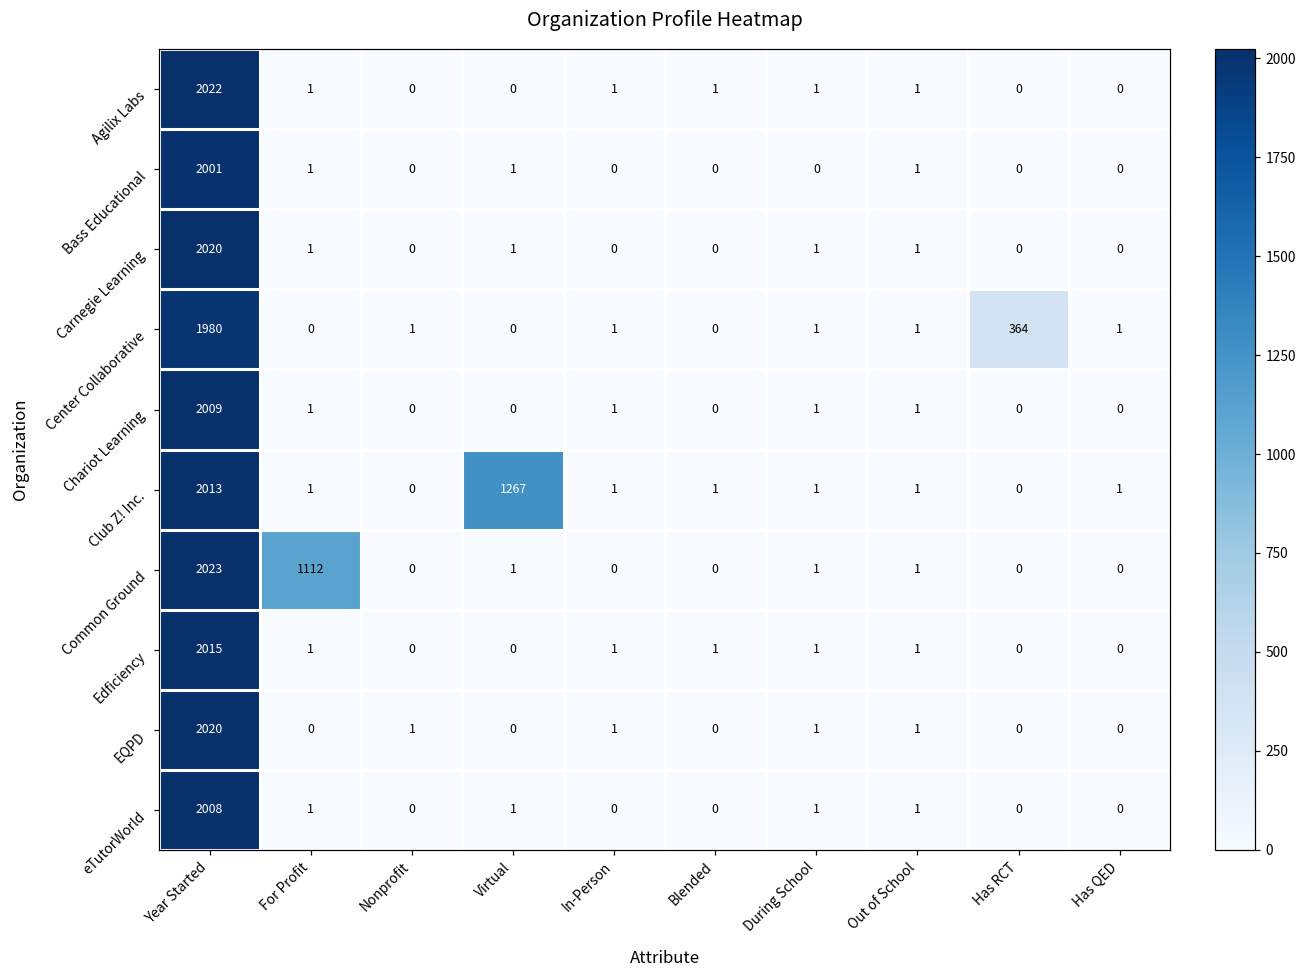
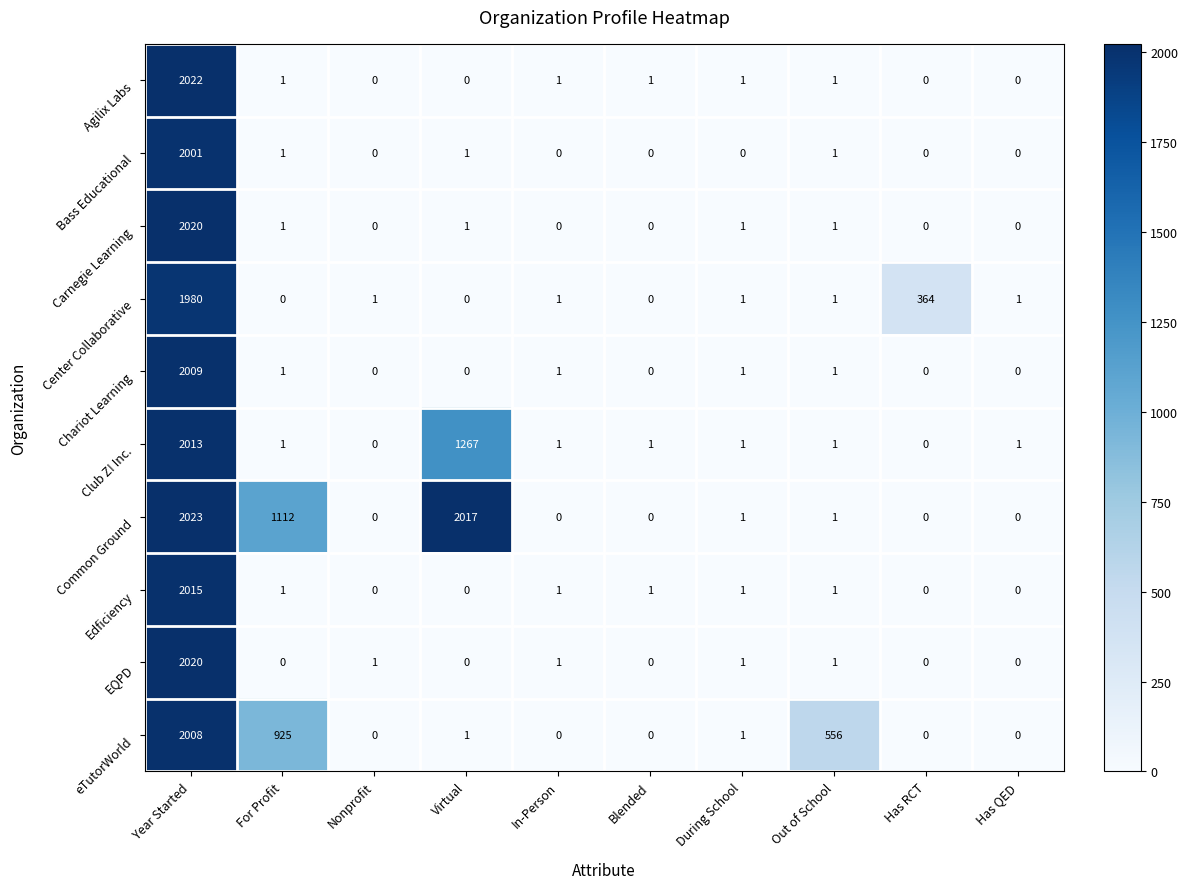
  {
    "Agilix Labs": {
      "Year Started": 2022,
      "For Profit": 1,
      "Nonprofit": 0,
      "Virtual": 0,
      "In-Person": 1,
      "Blended": 1,
      "During School": 1,
      "Out of School": 1,
      "Has RCT": 0,
      "Has QED": 0
    },
    "Bass Educational": {
      "Year Started": 2001,
      "For Profit": 1,
      "Nonprofit": 0,
      "Virtual": 1,
      "In-Person": 0,
      "Blended": 0,
      "During School": 0,
      "Out of School": 1,
      "Has RCT": 0,
      "Has QED": 0
    },
    "Carnegie Learning": {
      "Year Started": 2020,
      "For Profit": 1,
      "Nonprofit": 0,
      "Virtual": 1,
      "In-Person": 0,
      "Blended": 0,
      "During School": 1,
      "Out of School": 1,
      "Has RCT": 0,
      "Has QED": 0
    },
    "Center Collaborative": {
      "Year Started": 1980,
      "For Profit": 0,
      "Nonprofit": 1,
      "Virtual": 0,
      "In-Person": 1,
      "Blended": 0,
      "During School": 1,
      "Out of School": 1,
      "Has RCT": 364,
      "Has QED": 1
    },
    "Chariot Learning": {
      "Year Started": 2009,
      "For Profit": 1,
      "Nonprofit": 0,
      "Virtual": 0,
      "In-Person": 1,
      "Blended": 0,
      "During School": 1,
      "Out of School": 1,
      "Has RCT": 0,
      "Has QED": 0
    },
    "Club Z! Inc.": {
      "Year Started": 2013,
      "For Profit": 1,
      "Nonprofit": 0,
      "Virtual": 1267,
      "In-Person": 1,
      "Blended": 1,
      "During School": 1,
      "Out of School": 1,
      "Has RCT": 0,
      "Has QED": 1
    },
    "Common Ground": {
      "Year Started": 2023,
      "For Profit": 1112,
      "Nonprofit": 0,
-     "Virtual": 1,
+     "Virtual": 2017,
      "In-Person": 0,
      "Blended": 0,
      "During School": 1,
      "Out of School": 1,
      "Has RCT": 0,
      "Has QED": 0
    },
    "Edficiency": {
      "Year Started": 2015,
      "For Profit": 1,
      "Nonprofit": 0,
      "Virtual": 0,
      "In-Person": 1,
      "Blended": 1,
      "During School": 1,
      "Out of School": 1,
      "Has RCT": 0,
      "Has QED": 0
    },
    "EQPD": {
      "Year Started": 2020,
      "For Profit": 0,
      "Nonprofit": 1,
      "Virtual": 0,
      "In-Person": 1,
      "Blended": 0,
      "During School": 1,
      "Out of School": 1,
      "Has RCT": 0,
      "Has QED": 0
    },
    "eTutorWorld": {
      "Year Started": 2008,
-     "For Profit": 1,
+     "For Profit": 925,
      "Nonprofit": 0,
      "Virtual": 1,
      "In-Person": 0,
      "Blended": 0,
      "During School": 1,
-     "Out of School": 1,
+     "Out of School": 556,
      "Has RCT": 0,
      "Has QED": 0
    }
  }
